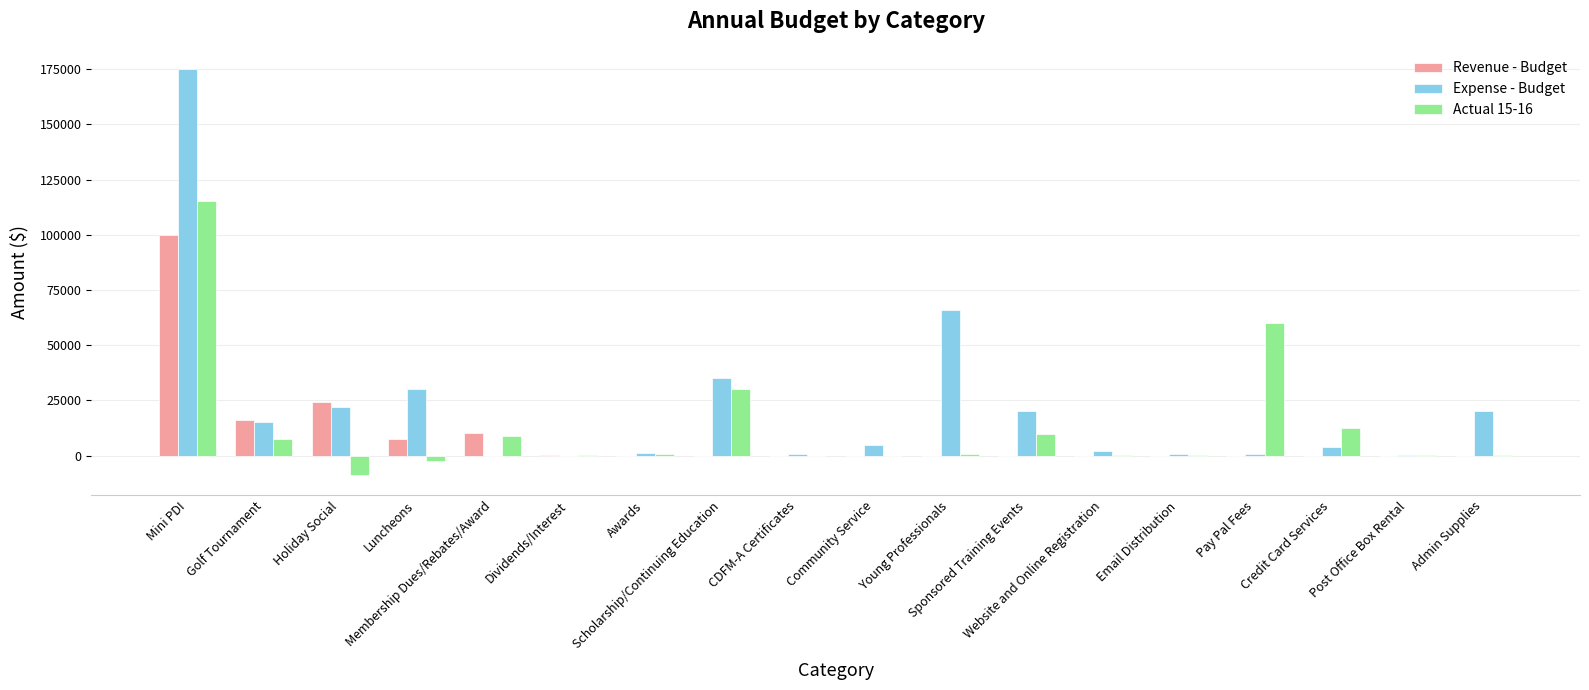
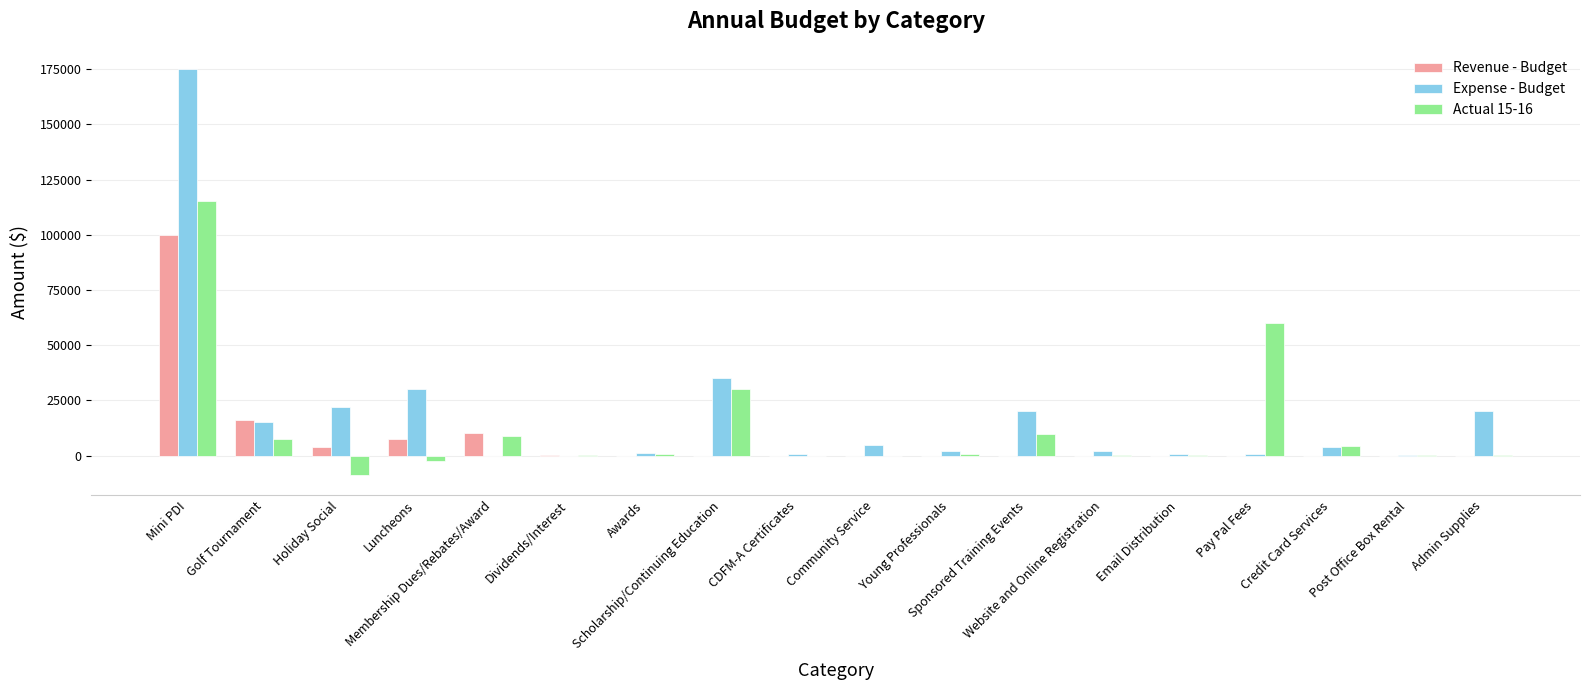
  {
    "Revenue - Budget": {
      "Mini PDI": 100000,
      "Golf Tournament": 16000,
-     "Holiday Social": 24000,
+     "Holiday Social": 4000,
      "Luncheons": 8000,
      "Membership Dues/Rebates/Award": 10000,
      "Awards": 0,
      "Scholarship/Continuing Education": 0,
      "CDFM-A Certificates": 0,
      "Community Service": 0,
      "Young Professionals": 0,
      "Sponsored Training Events": 0,
      "Website and Online Registration": 0,
      "Email Distribution": 0,
      "Pay Pal Fees": 0,
      "Credit Card Services": 0,
      "Post Office Box Rental": 0,
      "Admin Supplies": 0
    },
    "Expense - Budget": {
      "Mini PDI": 175000,
      "Golf Tournament": 15000,
      "Holiday Social": 22000,
      "Luncheons": 30000,
      "Membership Dues/Rebates/Award": 0,
      "Dividends/Interest": 0,
      "Scholarship/Continuing Education": 35000,
      "Community Service": 5000,
-     "Young Professionals": 66000,
+     "Young Professionals": 2000,
      "Sponsored Training Events": 20000,
      "Website and Online Registration": 2000,
      "Credit Card Services": 4000,
      "Admin Supplies": 20000
    },
    "Actual 15-16": {
      "Mini PDI": 115000,
      "Golf Tournament": 8000,
      "Holiday Social": -9000,
      "Luncheons": -3000,
      "Membership Dues/Rebates/Award": 9000,
      "Scholarship/Continuing Education": 30000,
      "CDFM-A Certificates": 0,
      "Community Service": 0,
      "Sponsored Training Events": 10000,
      "Pay Pal Fees": 60000,
-     "Credit Card Services": 13000
+     "Credit Card Services": 4000
    }
  }
